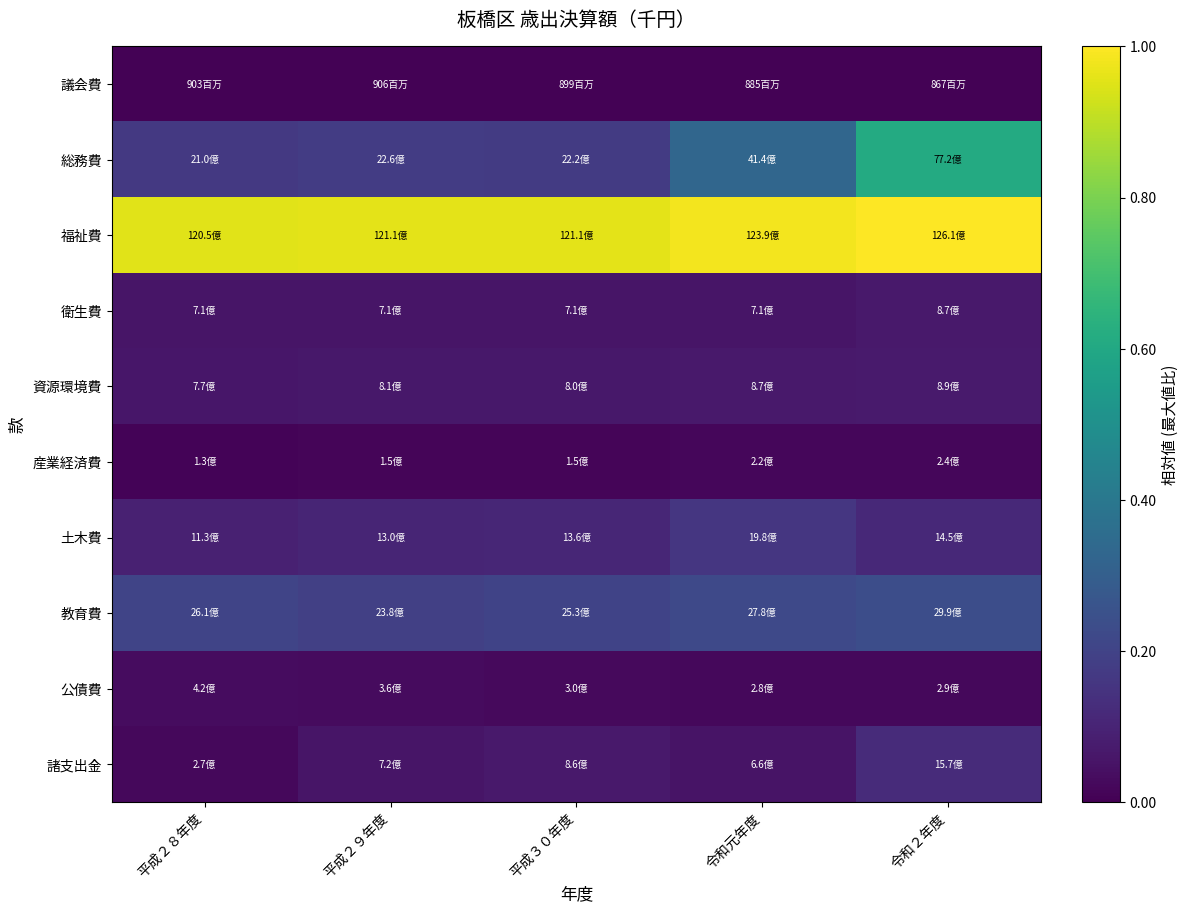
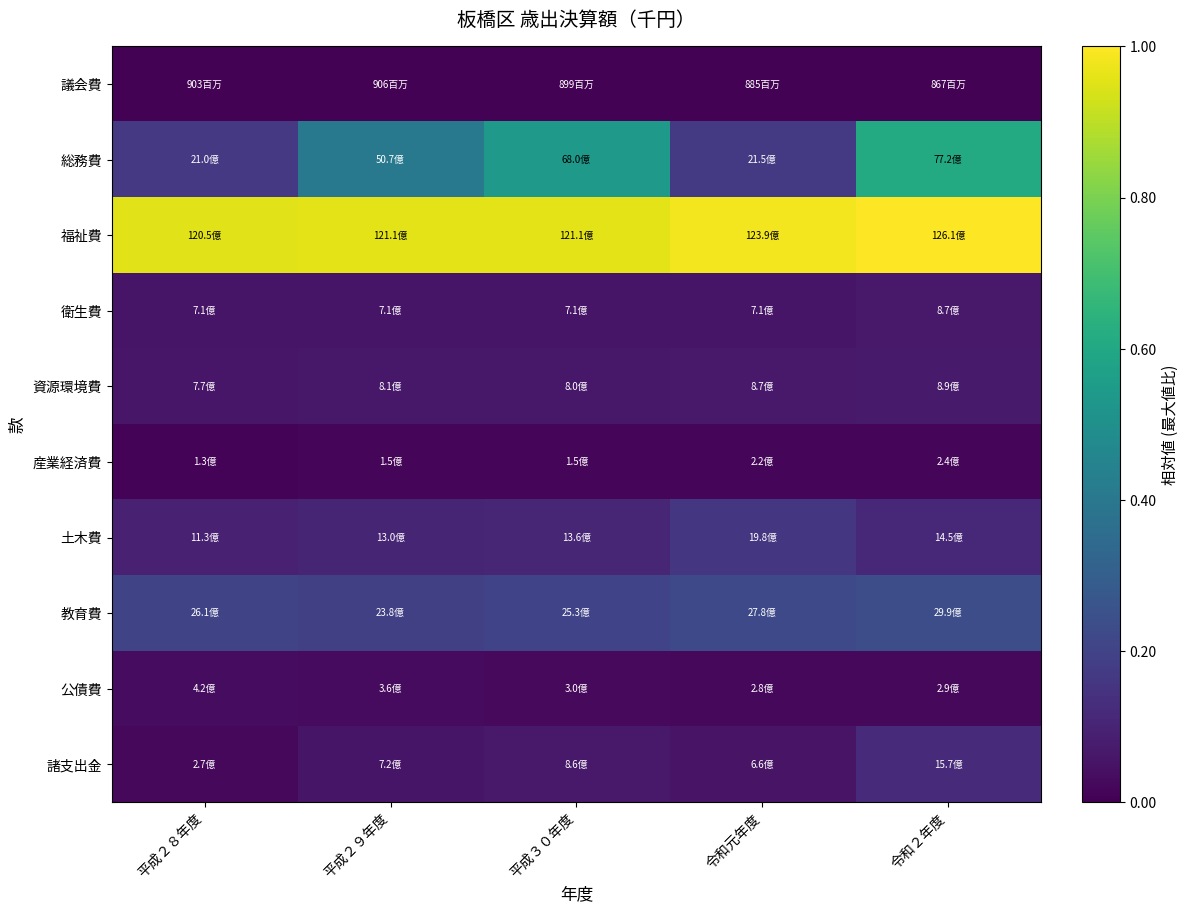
  {
    "議会費": {
      "平成２８年度": "903",
      "平成２９年度": "906",
      "平成３０年度": "899",
      "令和元年度": "885",
      "令和２年度": "867"
    },
    "総務費": {
      "平成２８年度": "21.0億",
-     "平成２９年度": "22.6億",
-     "平成３０年度": "22.2億",
-     "令和元年度": "41.4億",
+     "平成２９年度": "50.7億",
+     "平成３０年度": "68.0億",
+     "令和元年度": "21.5億",
      "令和２年度": "77.2億"
    },
    "福祉費": {
      "平成２８年度": "120.5億",
      "平成２９年度": "121.1億",
      "平成３０年度": "121.1億",
      "令和元年度": "123.9億",
      "令和２年度": "126.1億"
    },
    "衛生費": {
      "平成２８年度": "7.1億",
      "平成２９年度": "7.1億",
      "平成３０年度": "7.1億",
      "令和元年度": "7.1億",
      "令和２年度": "8.7億"
    },
    "資源環境費": {
      "平成２８年度": "7.7億",
      "平成２９年度": "8.1億",
      "平成３０年度": "8.0億",
      "令和元年度": "8.7億",
      "令和２年度": "8.9億"
    },
    "産業経済費": {
      "平成２８年度": "1.3億",
      "平成２９年度": "1.5億",
      "平成３０年度": "1.5億",
      "令和元年度": "2.2億",
      "令和２年度": "2.4億"
    },
    "土木費": {
      "平成２８年度": "11.3億",
      "平成２９年度": "13.0億",
      "平成３０年度": "13.6億",
      "令和元年度": "19.8億",
      "令和２年度": "14.5億"
    },
    "教育費": {
      "平成２８年度": "26.1億",
      "平成２９年度": "23.8億",
      "平成３０年度": "25.3億",
      "令和元年度": "27.8億",
      "令和２年度": "29.9億"
    },
    "公債費": {
      "平成２８年度": "4.2億",
      "平成２９年度": "3.6億",
      "平成３０年度": "3.0億",
      "令和元年度": "2.8億",
      "令和２年度": "2.9億"
    },
    "諸支出金": {
      "平成２８年度": "2.7億",
      "平成２９年度": "7.2億",
      "平成３０年度": "8.6億",
      "令和元年度": "6.6億",
      "令和２年度": "15.7億"
    }
  }
